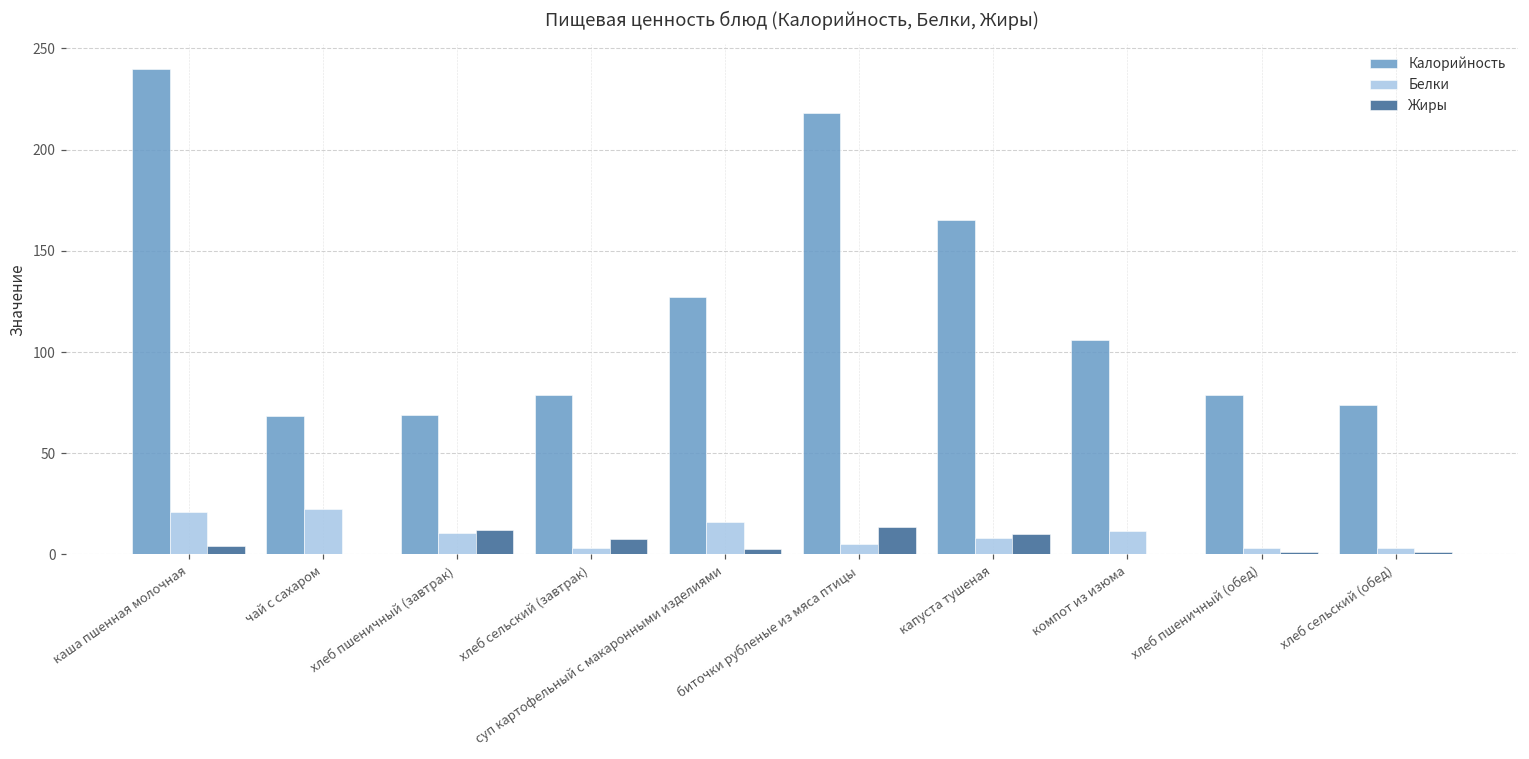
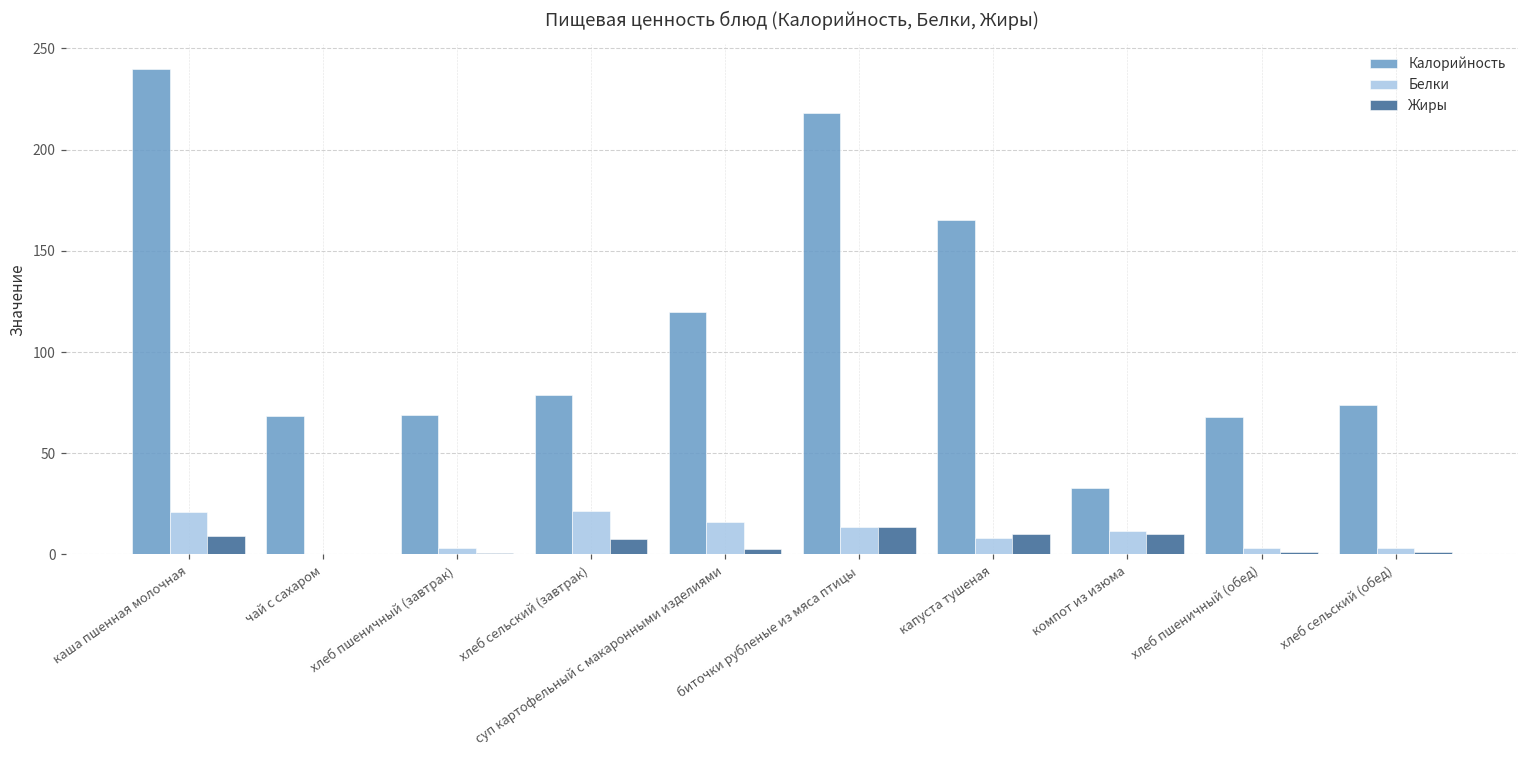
  {
    "Калорийность": {
      "каша пшенная молочная": 240,
      "чай с сахаром": 68,
      "хлеб пшеничный (завтрак)": 69,
      "хлеб сельский (завтрак)": 79,
-     "суп картофельный с макаронными изделиями": 127,
+     "суп картофельный с макаронными изделиями": 120,
      "биточки рубленые из мяса птицы": 218,
      "капуста тушеная": 165,
-     "компот из изюма": 106,
-     "хлеб пшеничный (обед)": 79,
+     "компот из изюма": 33,
+     "хлеб пшеничный (обед)": 68,
      "хлеб сельский (обед)": 74
    },
    "Белки": {
      "каша пшенная молочная": 21,
-     "чай с сахаром": 23,
-     "хлеб пшеничный (завтрак)": 11,
-     "хлеб сельский (завтрак)": 3,
+     "чай с сахаром": 0,
+     "хлеб пшеничный (завтрак)": 3,
+     "хлеб сельский (завтрак)": 21,
      "суп картофельный с макаронными изделиями": 16,
-     "биточки рубленые из мяса птицы": 5,
+     "биточки рубленые из мяса птицы": 13,
      "капуста тушеная": 8,
      "компот из изюма": 12,
      "хлеб пшеничный (обед)": 3,
      "хлеб сельский (обед)": 3
    },
    "Жиры": {
-     "каша пшенная молочная": 4,
+     "каша пшенная молочная": 9,
      "чай с сахаром": 0,
-     "хлеб пшеничный (завтрак)": 12,
+     "хлеб пшеничный (завтрак)": 1,
      "хлеб сельский (завтрак)": 8,
      "суп картофельный с макаронными изделиями": 3,
      "биточки рубленые из мяса птицы": 14,
      "капуста тушеная": 10,
-     "компот из изюма": 0
+     "компот из изюма": 10
    }
  }
